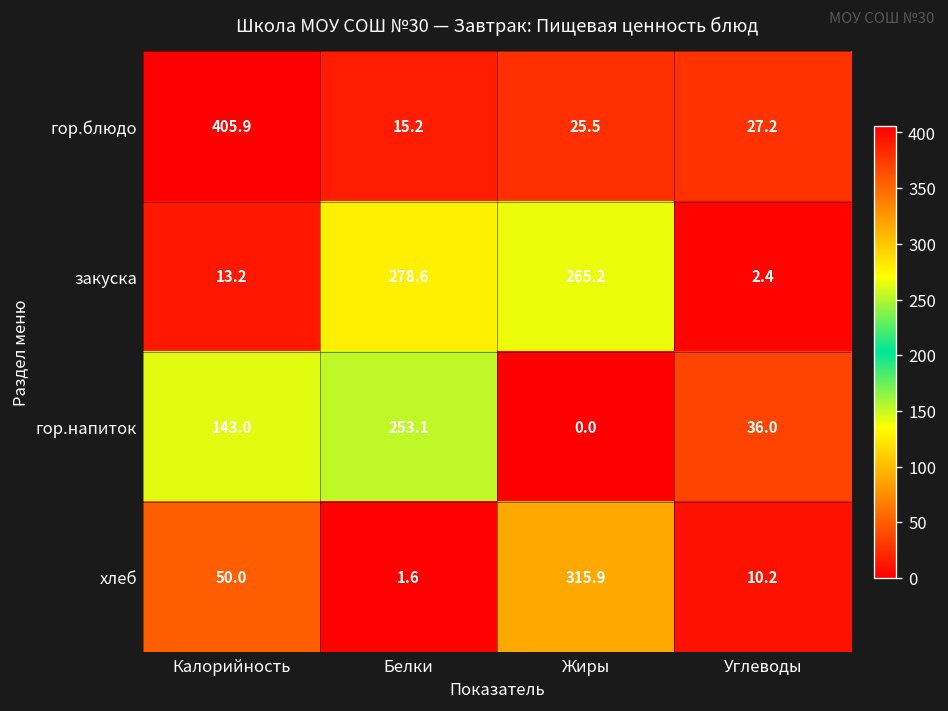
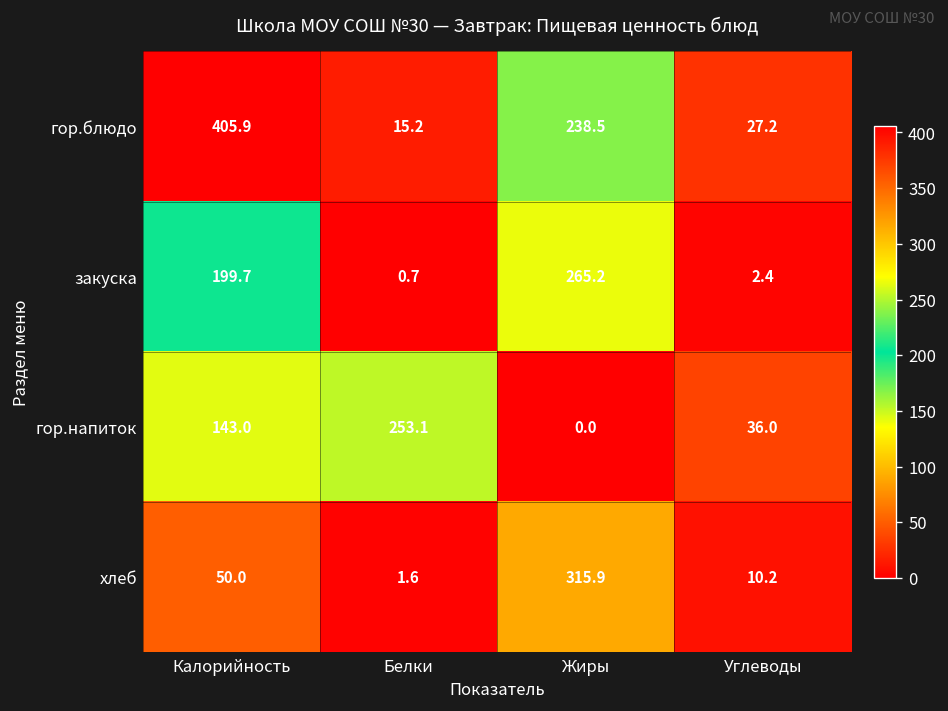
  {
    "гор.блюдо": {
      "Калорийность": 405.9,
      "Белки": 15.2,
-     "Жиры": 25.5,
+     "Жиры": 238.5,
      "Углеводы": 27.2
    },
    "закуска": {
-     "Калорийность": 13.2,
-     "Белки": 278.6,
+     "Калорийность": 199.7,
+     "Белки": 0.7,
      "Жиры": 265.2,
      "Углеводы": 2.4
    },
    "гор.напиток": {
      "Калорийность": 143.0,
      "Белки": 253.1,
      "Жиры": 0.0,
      "Углеводы": 36.0
    },
    "хлеб": {
      "Калорийность": 50.0,
      "Белки": 1.6,
      "Жиры": 315.9,
      "Углеводы": 10.2
    }
  }
